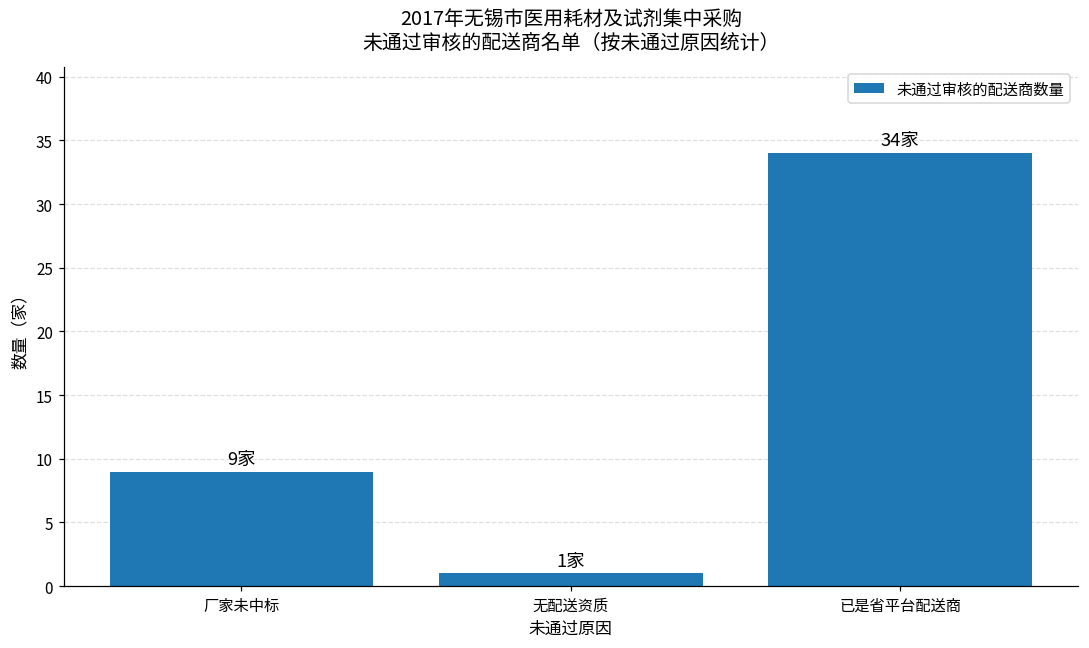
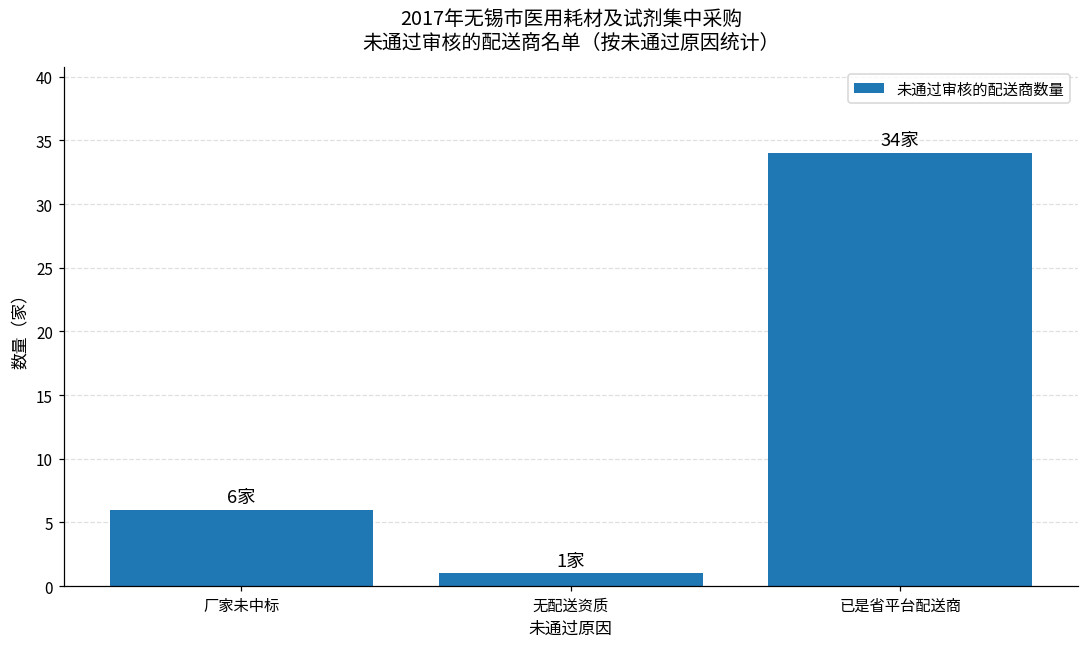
  {
-   "厂家未中标": "9家",
+   "厂家未中标": "6家",
    "无配送资质": "1家",
    "已是省平台配送商": "34家"
  }
